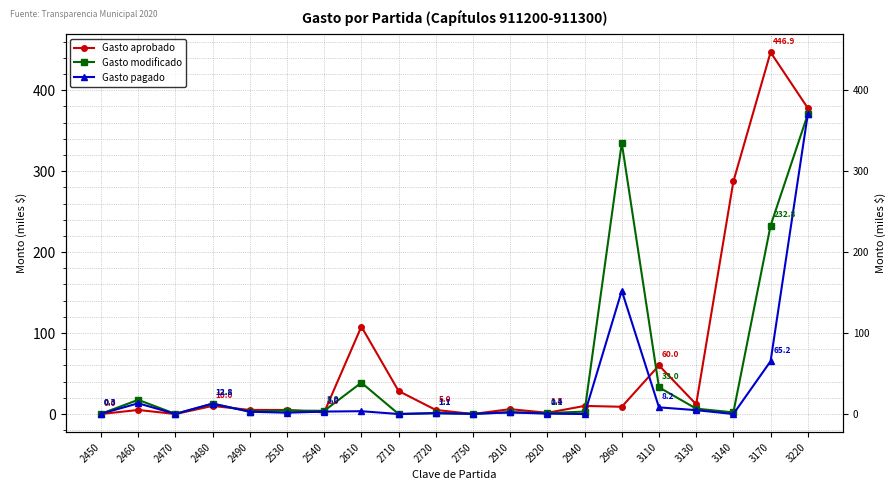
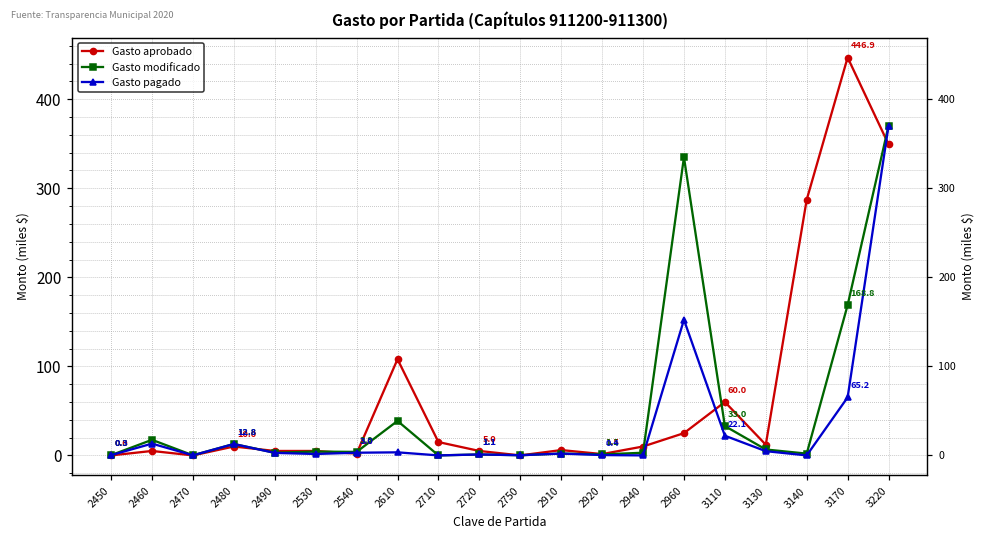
  {
    "Gasto aprobado": {
      "2460": 10,
      "2610": 110,
-     "2710": 30,
+     "2710": 20,
      "2910": 10,
      "2940": 10,
-     "2960": 10,
+     "2960": 30,
      "3130": 10,
      "3140": 290,
-     "3220": 380
+     "3220": 350
    },
    "Gasto modificado": {
      "3110": 33.0,
-     "3170": 232.8
+     "3170": 168.8
    },
    "Gasto pagado": {
-     "3110": 8.2,
+     "3110": 22.1,
      "3170": 65.2
    }
  }
